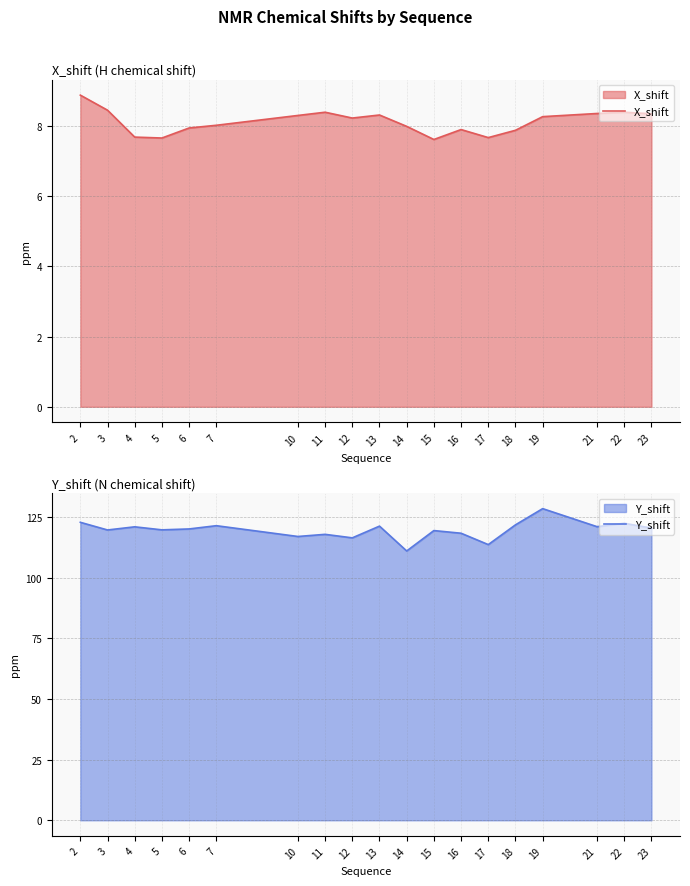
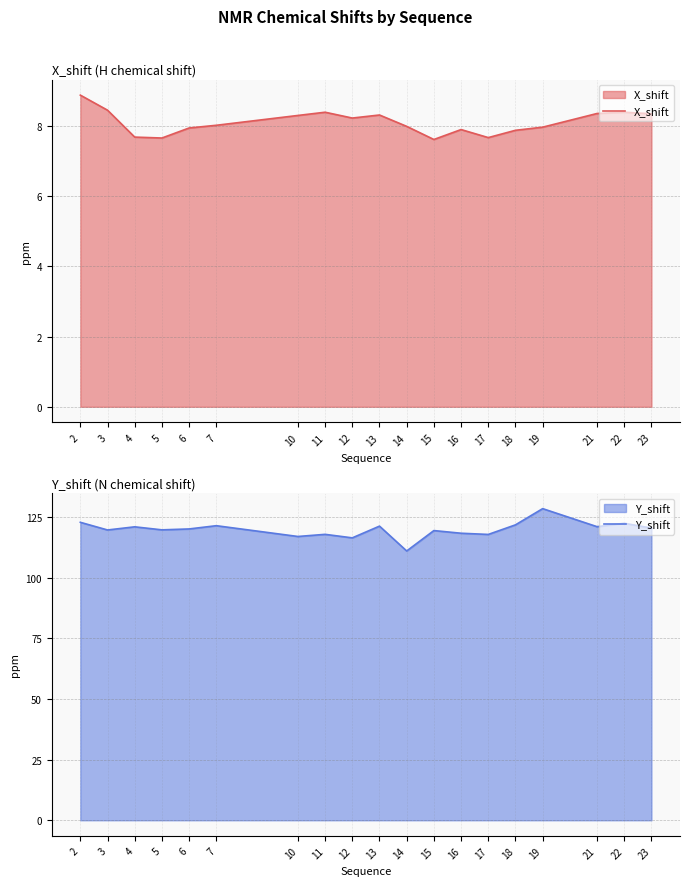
  {
    "X_shift (H chemical shift)": {
      "2": 8.9,
      "3": 8.5,
      "4": 7.7,
      "5": 7.7,
      "6": 7.9,
      "7": 8.0,
      "10": 8.3,
      "11": 8.4,
      "12": 8.2,
      "13": 8.3,
      "14": 8.0,
      "15": 7.6,
      "16": 7.9,
      "17": 7.7,
      "18": 7.9,
-     "19": 8.3,
+     "19": 8.0,
      "21": 8.4
    },
    "Y_shift (N chemical shift)": {
      "2": 123,
      "3": 120,
      "4": 121,
      "5": 120,
      "6": 120,
      "7": 122,
      "10": 117,
      "11": 118,
      "12": 117,
      "13": 121,
      "14": 111,
      "15": 120,
      "16": 118,
-     "17": 114,
+     "17": 118,
      "18": 122,
      "19": 129,
      "21": 121
    }
  }
